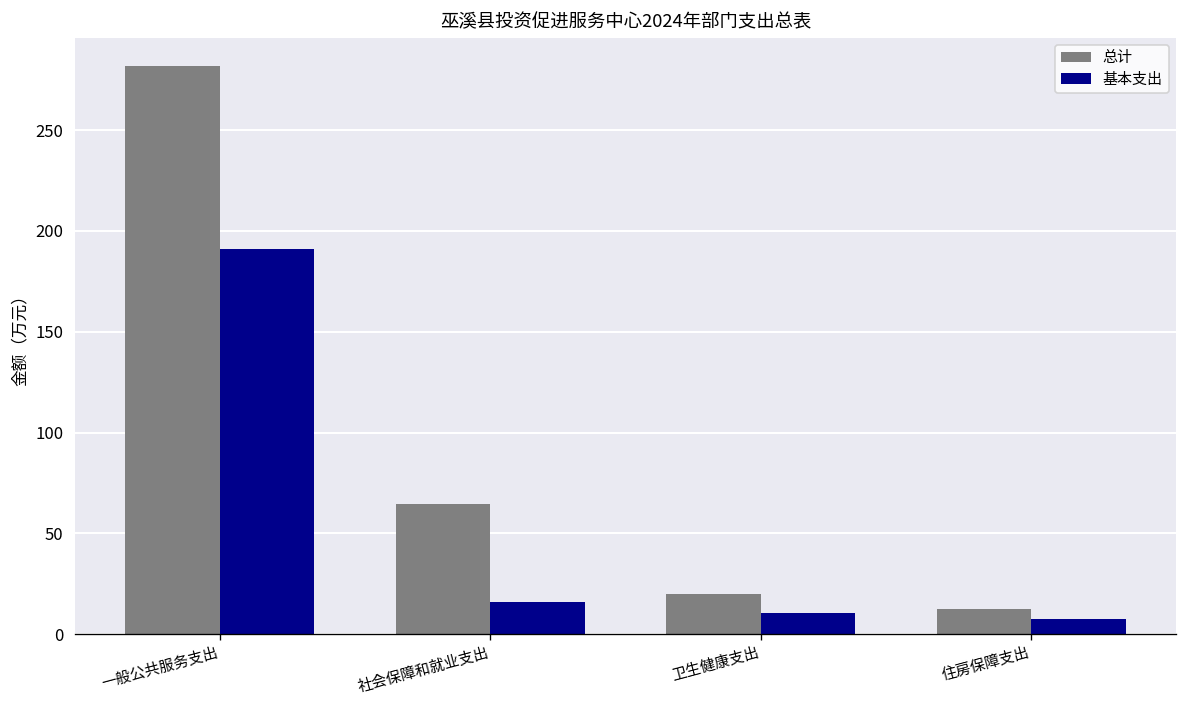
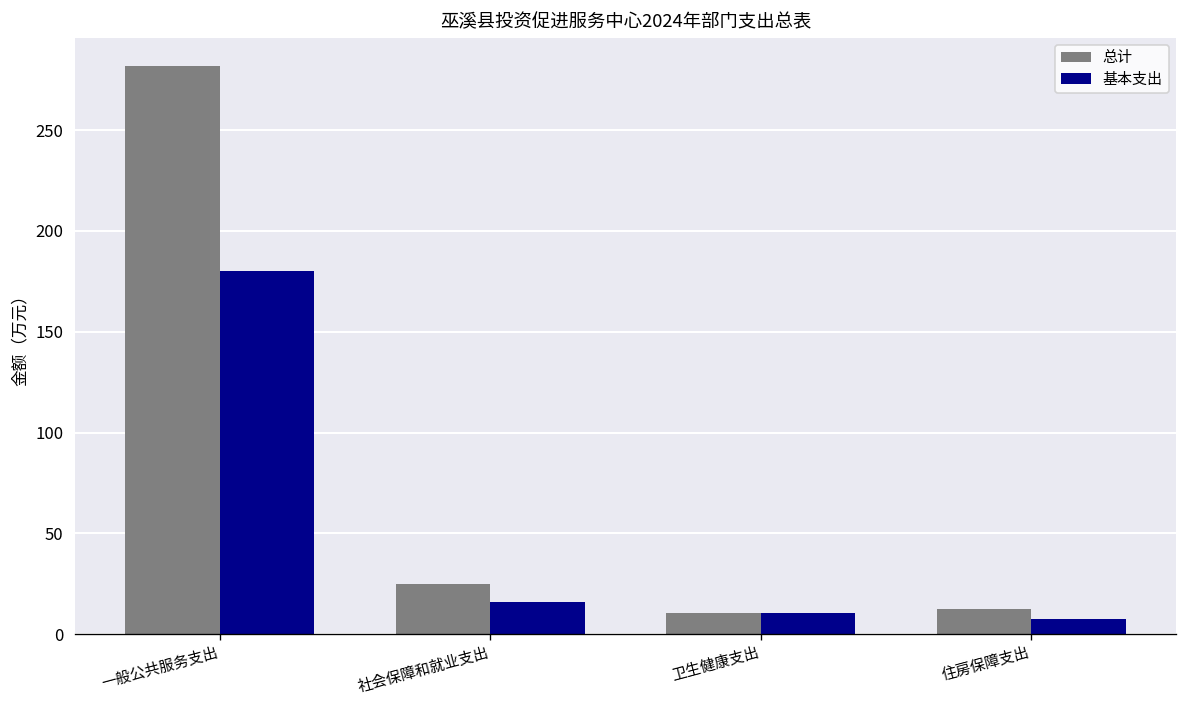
  {
    "总计": {
      "一般公共服务支出": 282,
-     "社会保障和就业支出": 65,
-     "卫生健康支出": 20,
+     "社会保障和就业支出": 25,
+     "卫生健康支出": 10,
      "住房保障支出": 13
    },
    "基本支出": {
-     "一般公共服务支出": 191,
+     "一般公共服务支出": 180,
      "社会保障和就业支出": 16,
      "卫生健康支出": 10,
      "住房保障支出": 8
    }
  }
